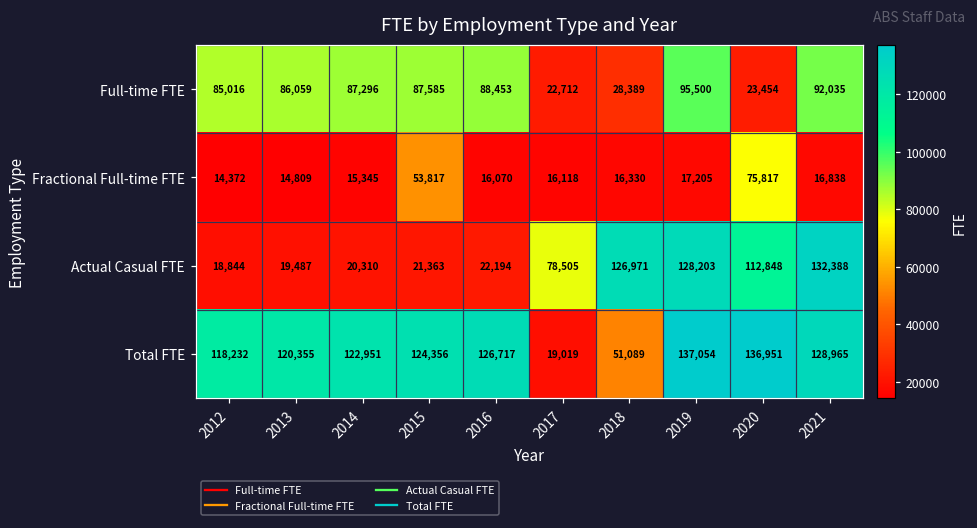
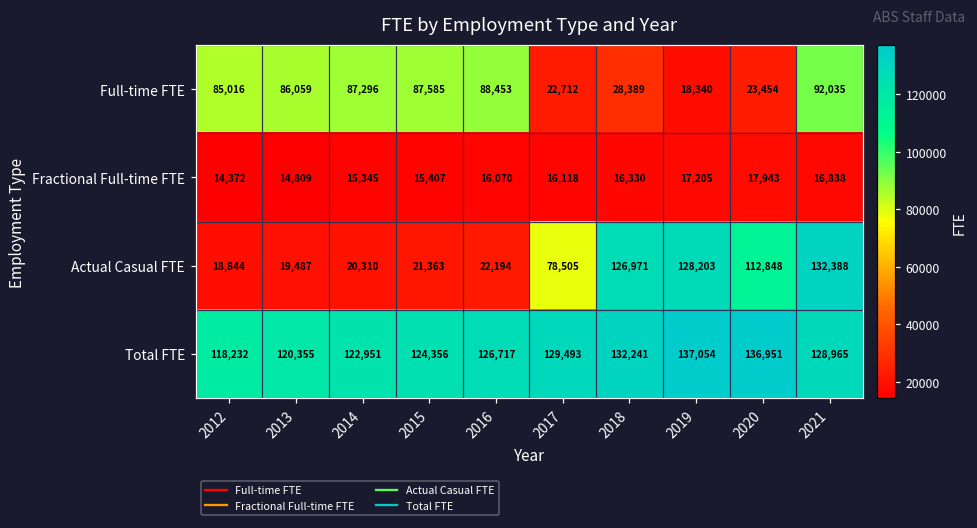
  {
    "Full-time FTE": {
      "2012": "85,016",
      "2013": "86,059",
      "2014": "87,296",
      "2015": "87,585",
      "2016": "88,453",
      "2017": "22,712",
      "2018": "28,389",
-     "2019": "95,500",
+     "2019": "18,340",
      "2020": "23,454",
      "2021": "92,035"
    },
    "Fractional Full-time FTE": {
      "2012": "14,372",
      "2013": "14,809",
      "2014": "15,345",
-     "2015": "53,817",
+     "2015": "15,407",
      "2016": "16,070",
      "2017": "16,118",
      "2018": "16,330",
      "2019": "17,205",
-     "2020": "75,817",
+     "2020": "17,943",
      "2021": "16,838"
    },
    "Actual Casual FTE": {
      "2012": "18,844",
      "2013": "19,487",
      "2014": "20,310",
      "2015": "21,363",
      "2016": "22,194",
      "2017": "78,505",
      "2018": "126,971",
      "2019": "128,203",
      "2020": "112,848",
      "2021": "132,388"
    },
    "Total FTE": {
      "2012": "118,232",
      "2013": "120,355",
      "2014": "122,951",
      "2015": "124,356",
      "2016": "126,717",
-     "2017": "19,019",
-     "2018": "51,089",
+     "2017": "129,493",
+     "2018": "132,241",
      "2019": "137,054",
      "2020": "136,951",
      "2021": "128,965"
    }
  }
